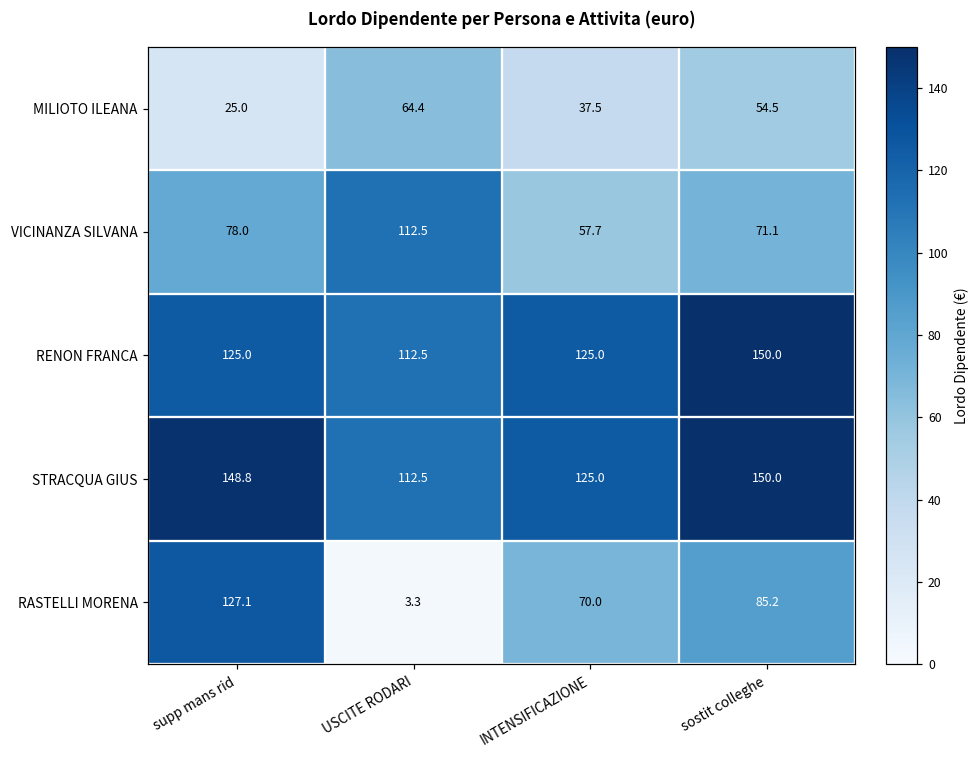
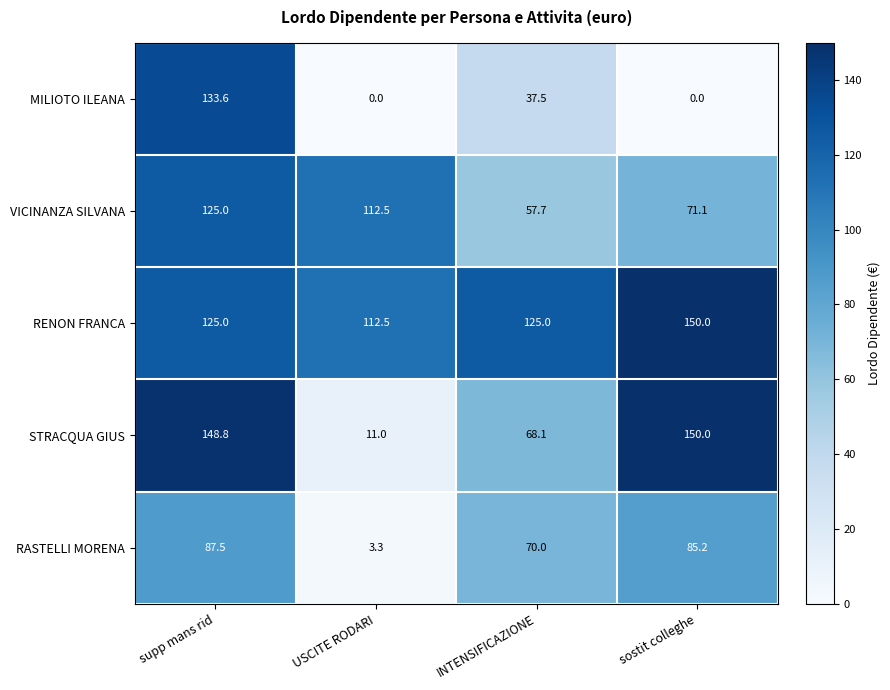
  {
    "MILIOTO ILEANA": {
-     "supp mans rid": 25.0,
-     "USCITE RODARI": 64.4,
+     "supp mans rid": 133.6,
+     "USCITE RODARI": 0.0,
      "INTENSIFICAZIONE": 37.5,
-     "sostit colleghe": 54.5
+     "sostit colleghe": 0.0
    },
    "VICINANZA SILVANA": {
-     "supp mans rid": 78.0,
+     "supp mans rid": 125.0,
      "USCITE RODARI": 112.5,
      "INTENSIFICAZIONE": 57.7,
      "sostit colleghe": 71.1
    },
    "RENON FRANCA": {
      "supp mans rid": 125.0,
      "USCITE RODARI": 112.5,
      "INTENSIFICAZIONE": 125.0,
      "sostit colleghe": 150.0
    },
    "STRACQUA GIUS": {
      "supp mans rid": 148.8,
-     "USCITE RODARI": 112.5,
-     "INTENSIFICAZIONE": 125.0,
+     "USCITE RODARI": 11.0,
+     "INTENSIFICAZIONE": 68.1,
      "sostit colleghe": 150.0
    },
    "RASTELLI MORENA": {
-     "supp mans rid": 127.1,
+     "supp mans rid": 87.5,
      "USCITE RODARI": 3.3,
      "INTENSIFICAZIONE": 70.0,
      "sostit colleghe": 85.2
    }
  }
